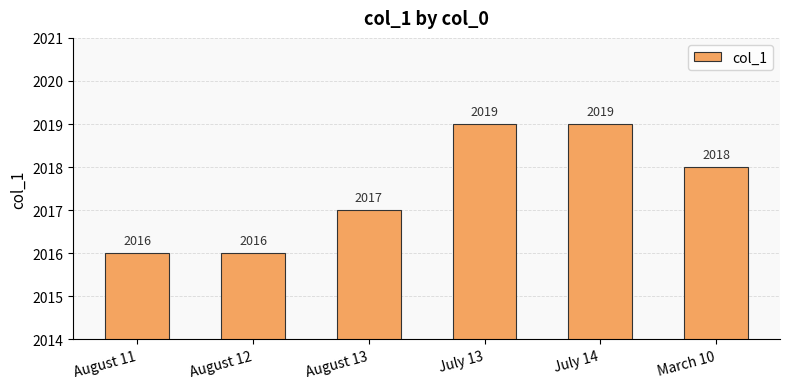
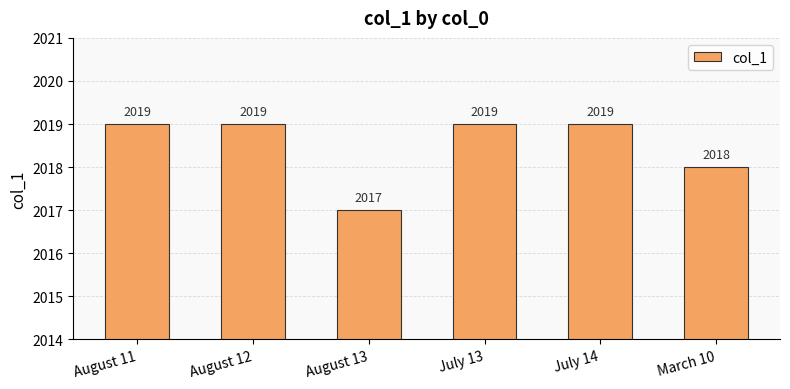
  {
-   "August 11": 2016,
-   "August 12": 2016,
+   "August 11": 2019,
+   "August 12": 2019,
    "August 13": 2017,
    "July 13": 2019,
    "July 14": 2019,
    "March 10": 2018
  }
